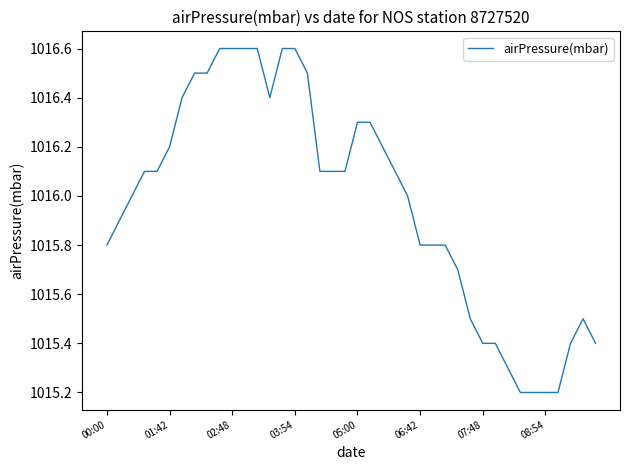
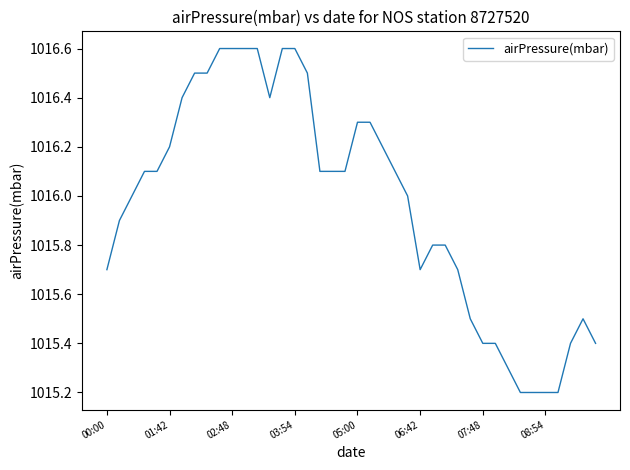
  {
-   "00:00": 1015.8,
+   "00:00": 1015.7,
    "01:42": 1016.2,
    "02:48": 1016.6,
    "03:54": 1016.6,
    "05:00": 1016.3,
-   "06:42": 1015.8,
+   "06:42": 1015.7,
    "07:48": 1015.4,
    "08:54": 1015.2
  }
